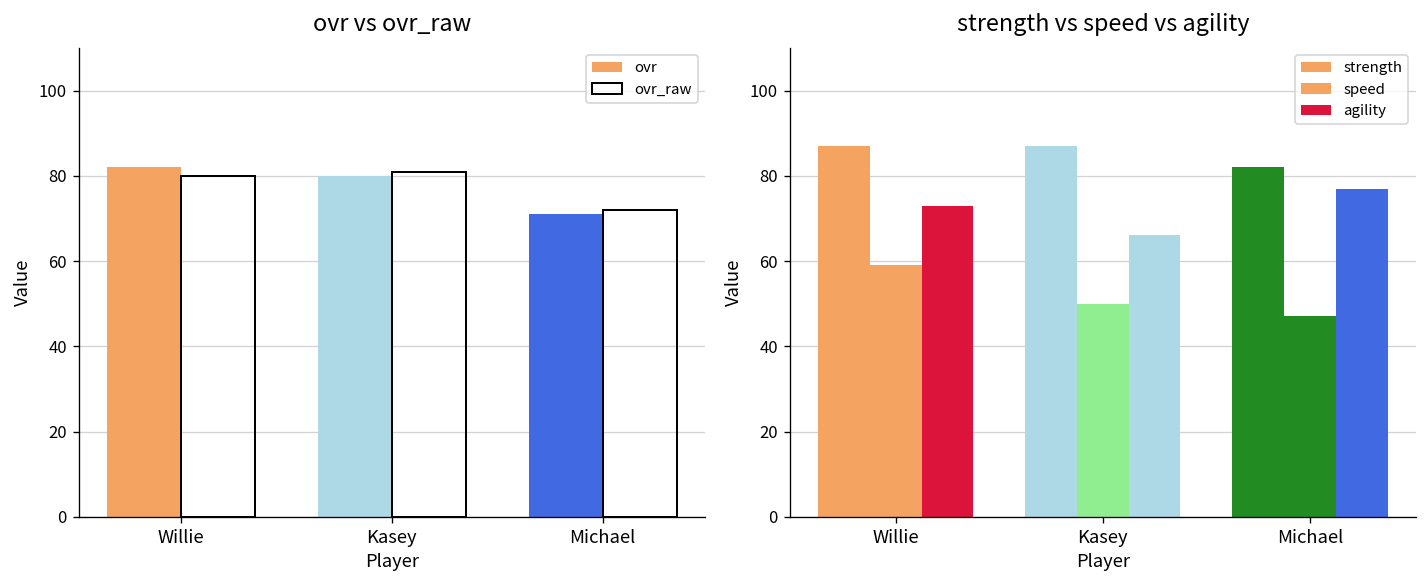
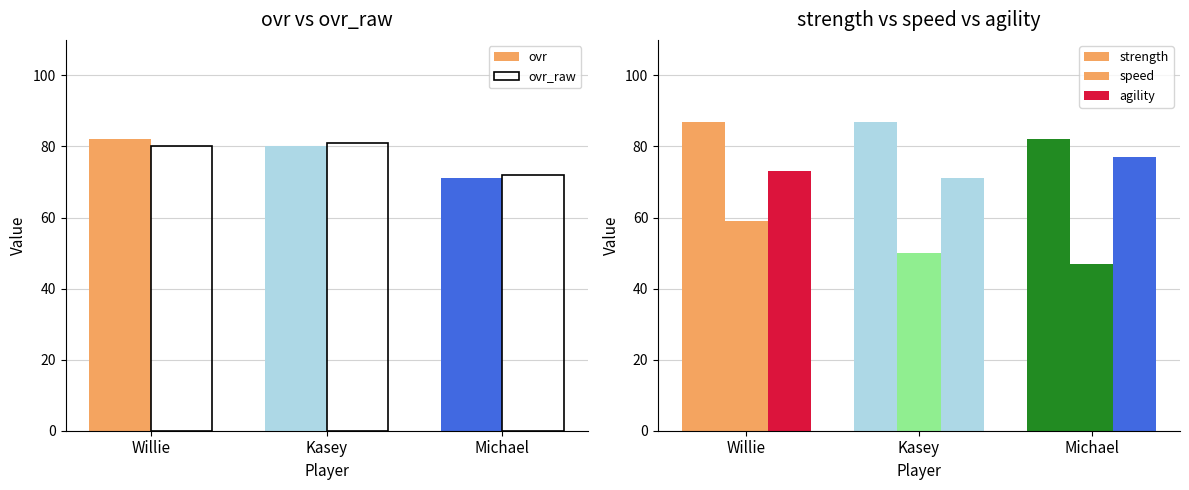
  {
    "strength vs speed vs agility": {
      "agility": {
        "Willie": 73,
-       "Kasey": 66,
+       "Kasey": 71,
        "Michael": 77
      }
    }
  }
